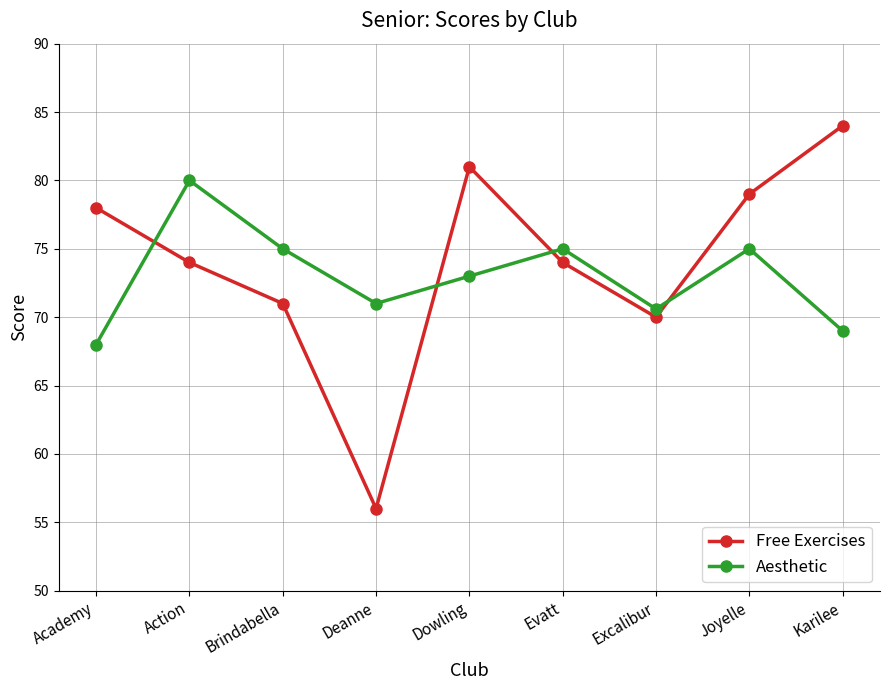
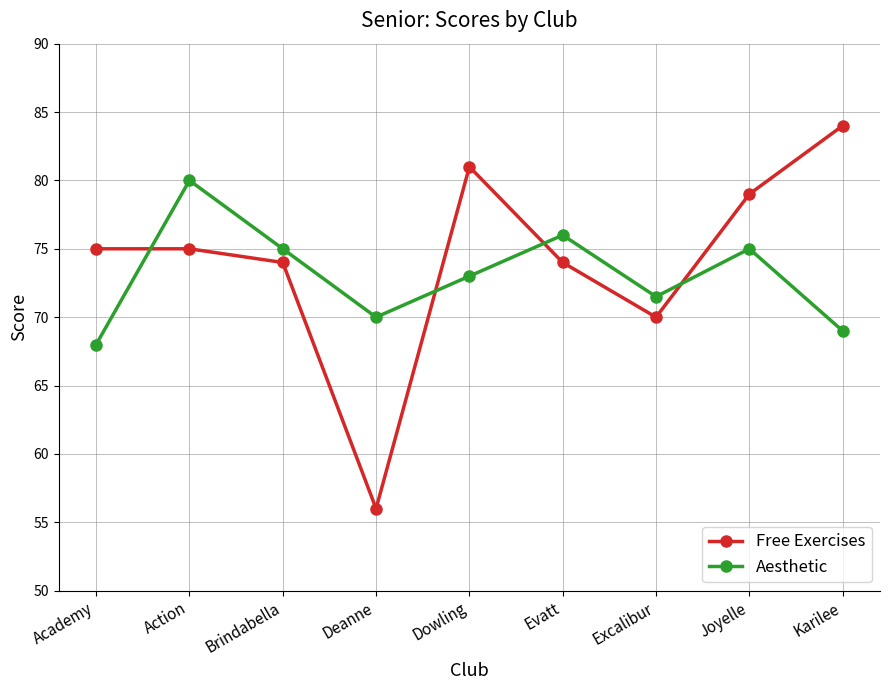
  {
    "Free Exercises": {
-     "Academy": 78,
-     "Action": 74,
-     "Brindabella": 71,
+     "Academy": 75,
+     "Action": 75,
+     "Brindabella": 74,
      "Deanne": 56,
      "Dowling": 81,
      "Evatt": 74,
      "Excalibur": 70,
      "Joyelle": 79,
      "Karilee": 84
    },
    "Aesthetic": {
      "Academy": 68.0,
      "Action": 80.0,
      "Brindabella": 75.0,
-     "Deanne": 71,
+     "Deanne": 70,
      "Dowling": 73.0,
-     "Evatt": 75,
-     "Excalibur": 70.6,
+     "Evatt": 76,
+     "Excalibur": 71.5,
      "Joyelle": 75.0,
      "Karilee": 69.0
    }
  }
